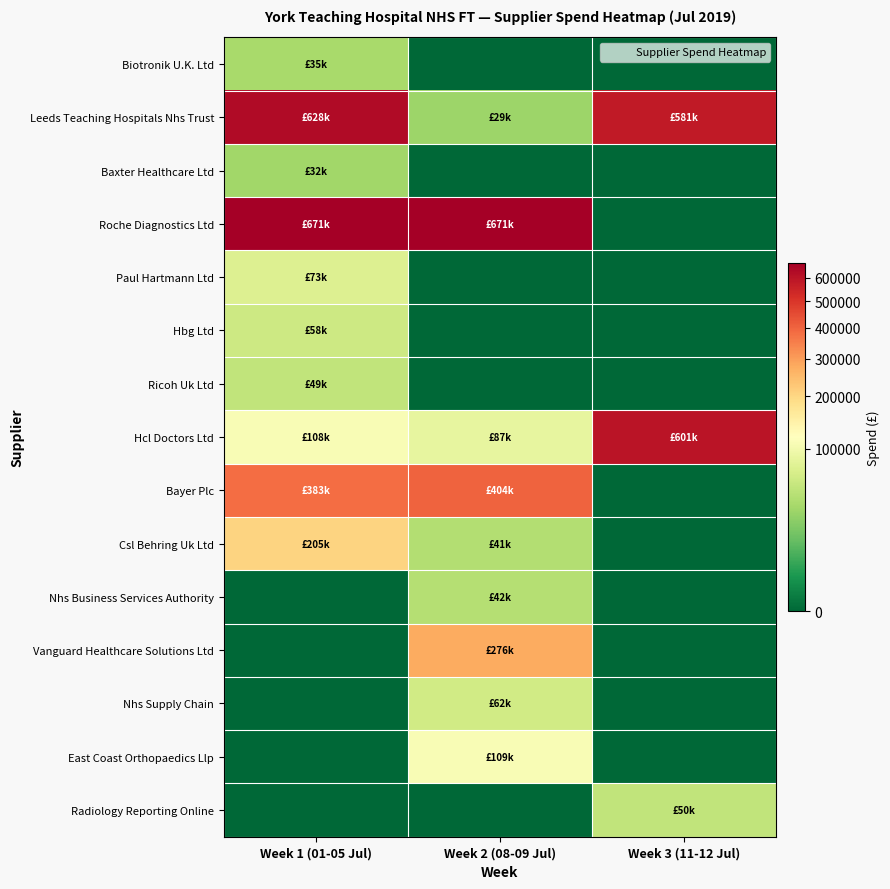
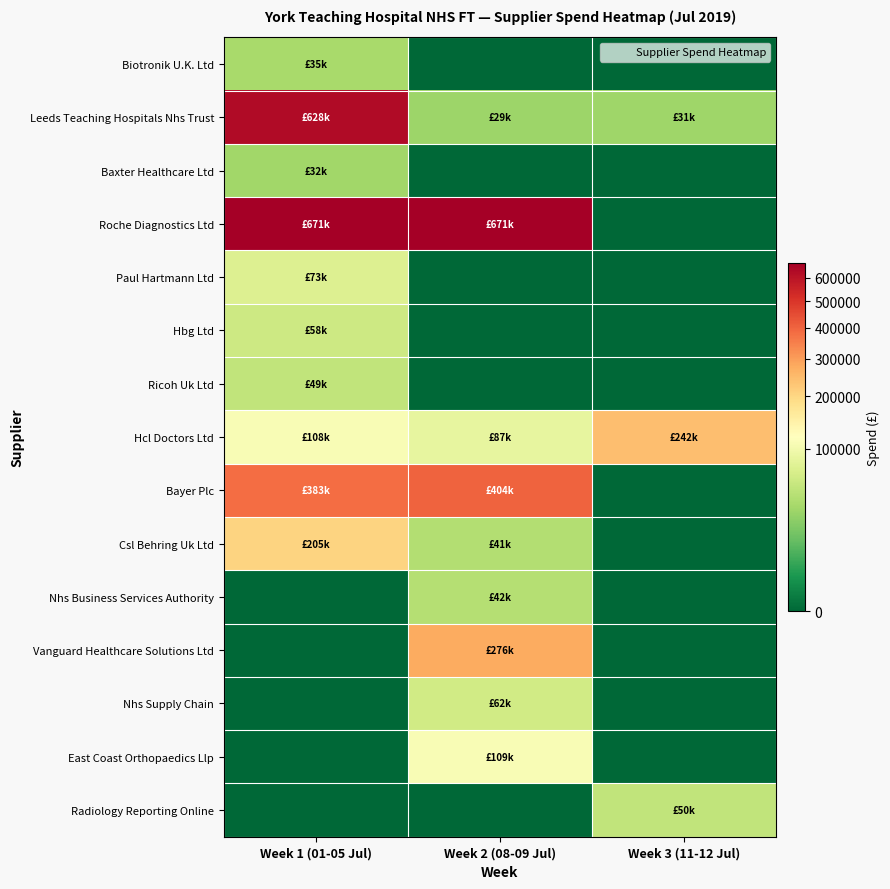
  {
    "Biotronik U.K. Ltd": {
      "Week 1 (01-05 Jul)": "£35k"
    },
    "Leeds Teaching Hospitals Nhs Trust": {
      "Week 1 (01-05 Jul)": "£628k",
      "Week 2 (08-09 Jul)": "£29k",
-     "Week 3 (11-12 Jul)": "£581k"
+     "Week 3 (11-12 Jul)": "£31k"
    },
    "Baxter Healthcare Ltd": {
      "Week 1 (01-05 Jul)": "£32k"
    },
    "Roche Diagnostics Ltd": {
      "Week 1 (01-05 Jul)": "£671k",
      "Week 2 (08-09 Jul)": "£671k"
    },
    "Paul Hartmann Ltd": {
      "Week 1 (01-05 Jul)": "£73k"
    },
    "Hbg Ltd": {
      "Week 1 (01-05 Jul)": "£58k"
    },
    "Ricoh Uk Ltd": {
      "Week 1 (01-05 Jul)": "£49k"
    },
    "Hcl Doctors Ltd": {
      "Week 1 (01-05 Jul)": "£108k",
      "Week 2 (08-09 Jul)": "£87k",
-     "Week 3 (11-12 Jul)": "£601k"
+     "Week 3 (11-12 Jul)": "£242k"
    },
    "Bayer Plc": {
      "Week 1 (01-05 Jul)": "£383k",
      "Week 2 (08-09 Jul)": "£404k"
    },
    "Csl Behring Uk Ltd": {
      "Week 1 (01-05 Jul)": "£205k",
      "Week 2 (08-09 Jul)": "£41k"
    },
    "Nhs Business Services Authority": {
      "Week 2 (08-09 Jul)": "£42k"
    },
    "Vanguard Healthcare Solutions Ltd": {
      "Week 2 (08-09 Jul)": "£276k"
    },
    "Nhs Supply Chain": {
      "Week 2 (08-09 Jul)": "£62k"
    },
    "East Coast Orthopaedics Llp": {
      "Week 2 (08-09 Jul)": "£109k"
    },
    "Radiology Reporting Online": {
      "Week 3 (11-12 Jul)": "£50k"
    }
  }
